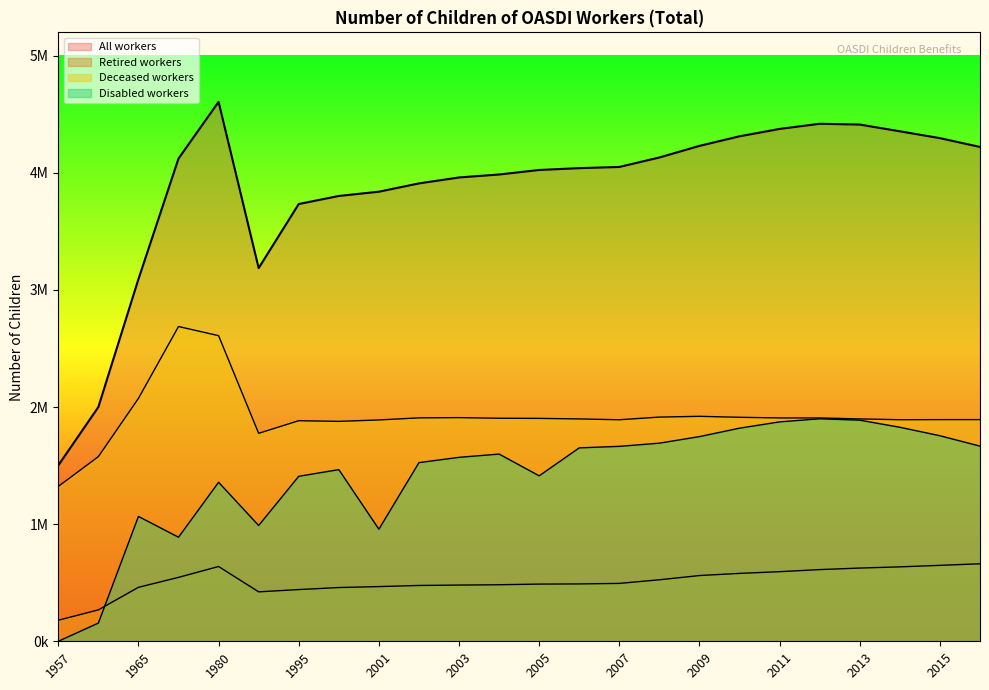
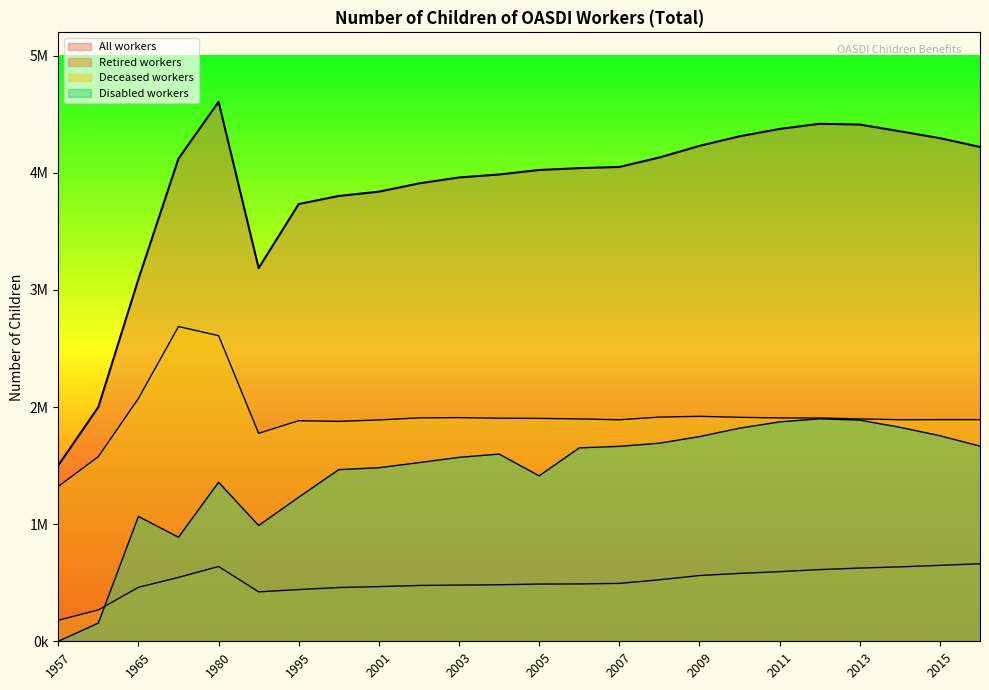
  {
    "Disabled workers": {
      "1957": 0,
      "1965": 1070000,
      "1980": 1360000,
-     "1995": 1410000,
-     "2001": 960000,
+     "1995": 1230000,
+     "2001": 1480000,
      "2003": 1570000,
      "2005": 1410000,
      "2007": 1660000,
      "2009": 1750000,
      "2011": 1870000,
      "2015": 1760000
    }
  }
